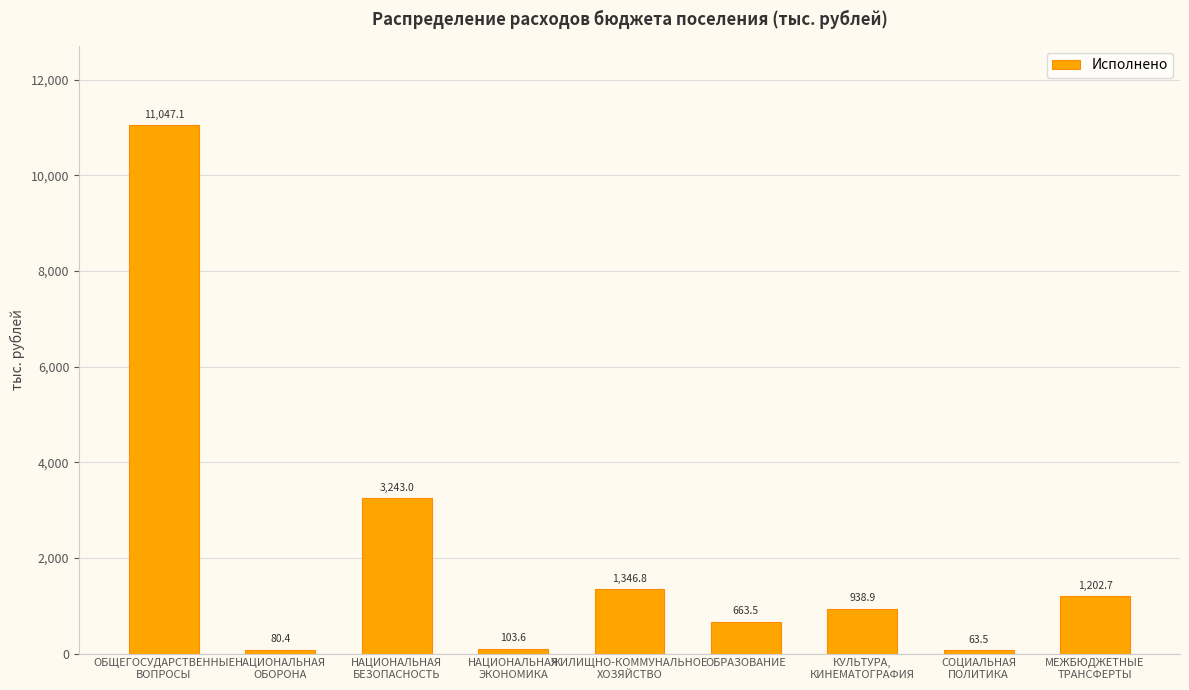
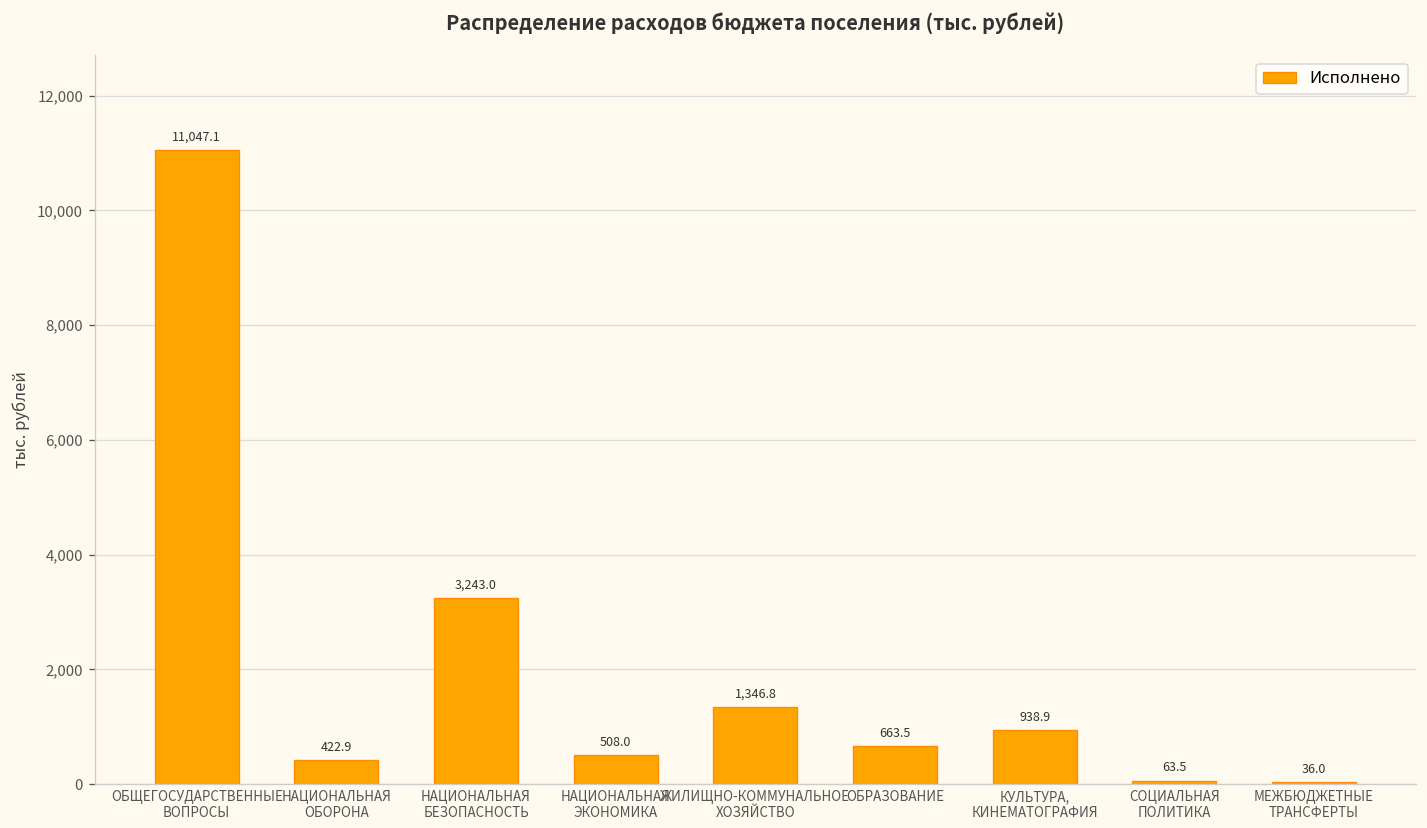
  {
    "ОБЩЕГОСУДАРСТВЕННЫЕ ВОПРОСЫ": "11,047.1",
-   "НАЦИОНАЛЬНАЯ ОБОРОНА": "80.4",
+   "НАЦИОНАЛЬНАЯ ОБОРОНА": "422.9",
    "НАЦИОНАЛЬНАЯ БЕЗОПАСНОСТЬ": "3,243.0",
-   "НАЦИОНАЛЬНАЯ ЭКОНОМИКА": "103.6",
+   "НАЦИОНАЛЬНАЯ ЭКОНОМИКА": "508.0",
    "ЖИЛИЩНО-КОММУНАЛЬНОЕ ХОЗЯЙСТВО": "1,346.8",
    "ОБРАЗОВАНИЕ": "663.5",
    "КУЛЬТУРА, КИНЕМАТОГРАФИЯ": "938.9",
    "СОЦИАЛЬНАЯ ПОЛИТИКА": "63.5",
-   "МЕЖБЮДЖЕТНЫЕ ТРАНСФЕРТЫ": "1,202.7"
+   "МЕЖБЮДЖЕТНЫЕ ТРАНСФЕРТЫ": "36.0"
  }
